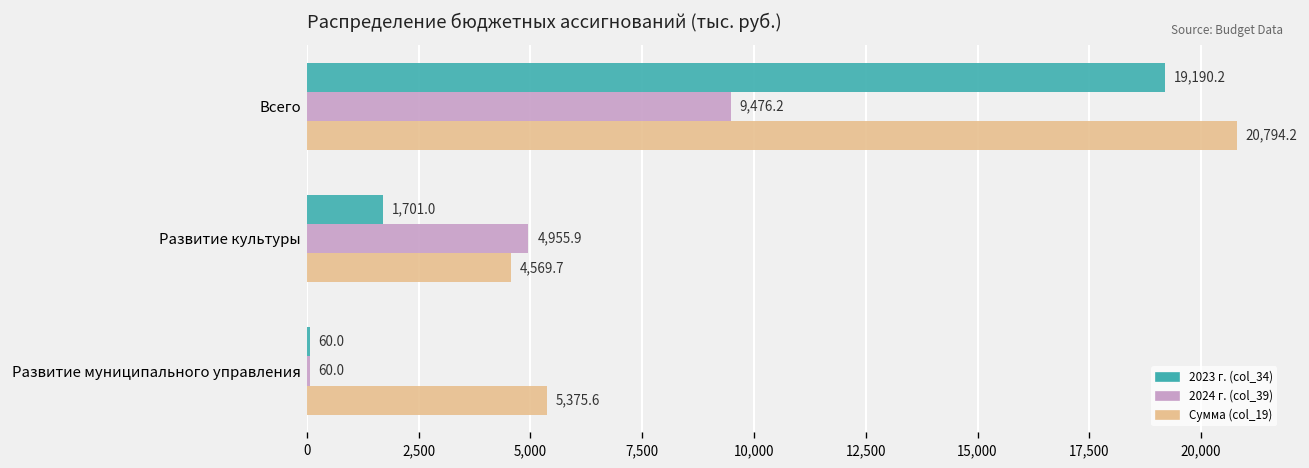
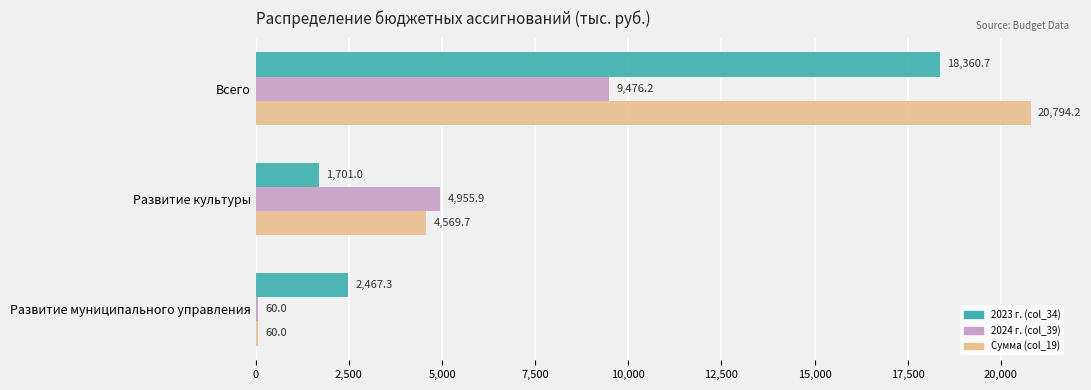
  {
    "2023 г. (col_34)": {
-     "Всего": "19,190.2",
+     "Всего": "18,360.7",
      "Развитие культуры": "1,701.0",
-     "Развитие муниципального управления": "60.0"
+     "Развитие муниципального управления": "2,467.3"
    },
    "2024 г. (col_39)": {
      "Всего": "9,476.2",
      "Развитие культуры": "4,955.9",
      "Развитие муниципального управления": "60.0"
    },
    "Сумма (col_19)": {
      "Всего": "20,794.2",
      "Развитие культуры": "4,569.7",
-     "Развитие муниципального управления": "5,375.6"
+     "Развитие муниципального управления": "60.0"
    }
  }
